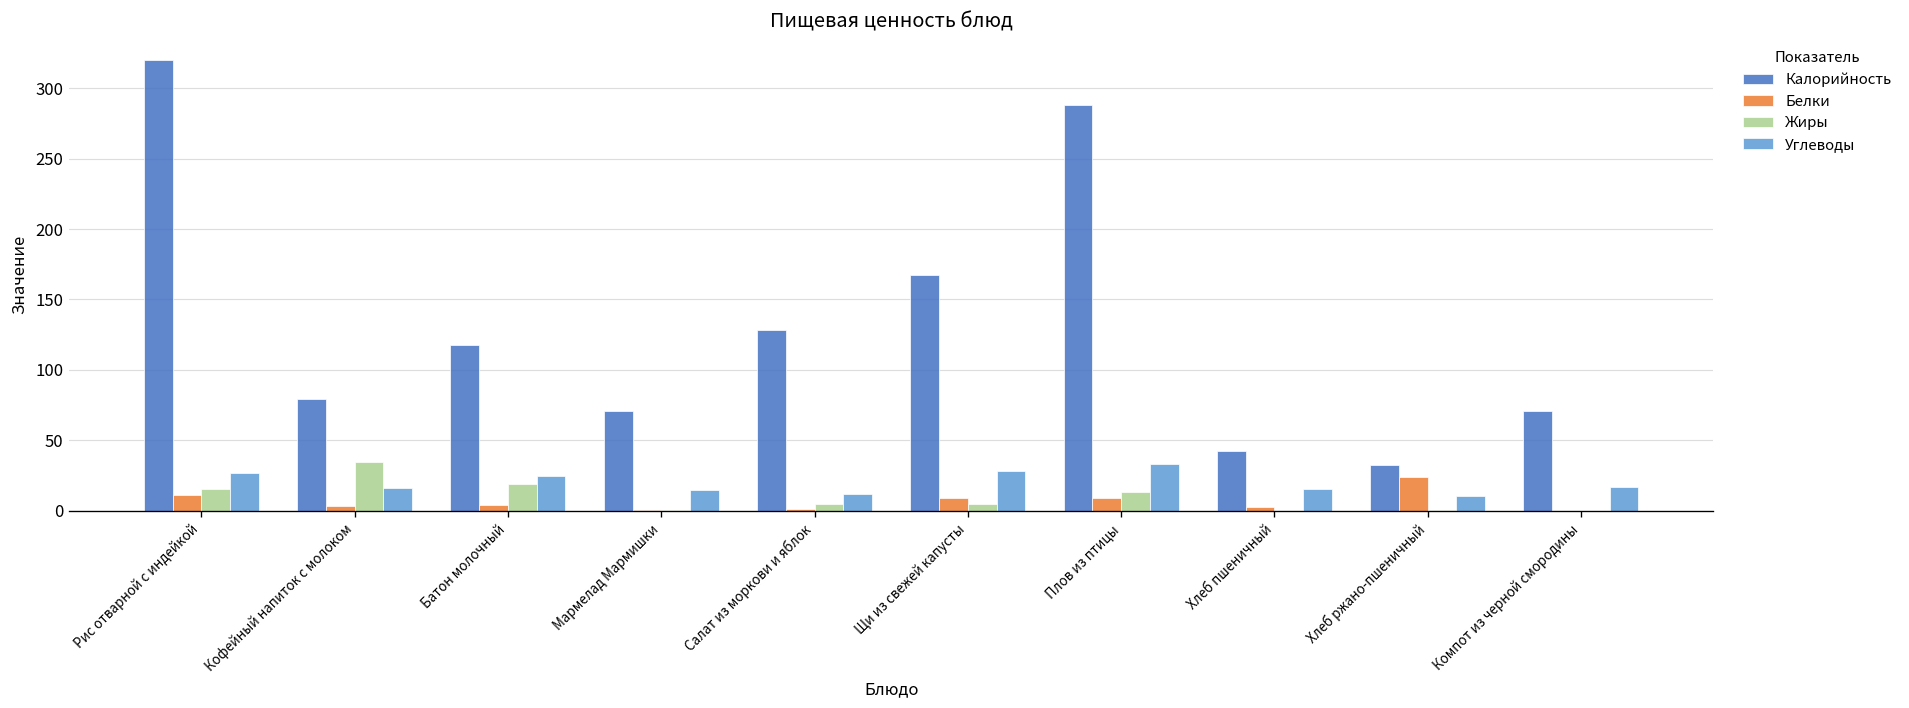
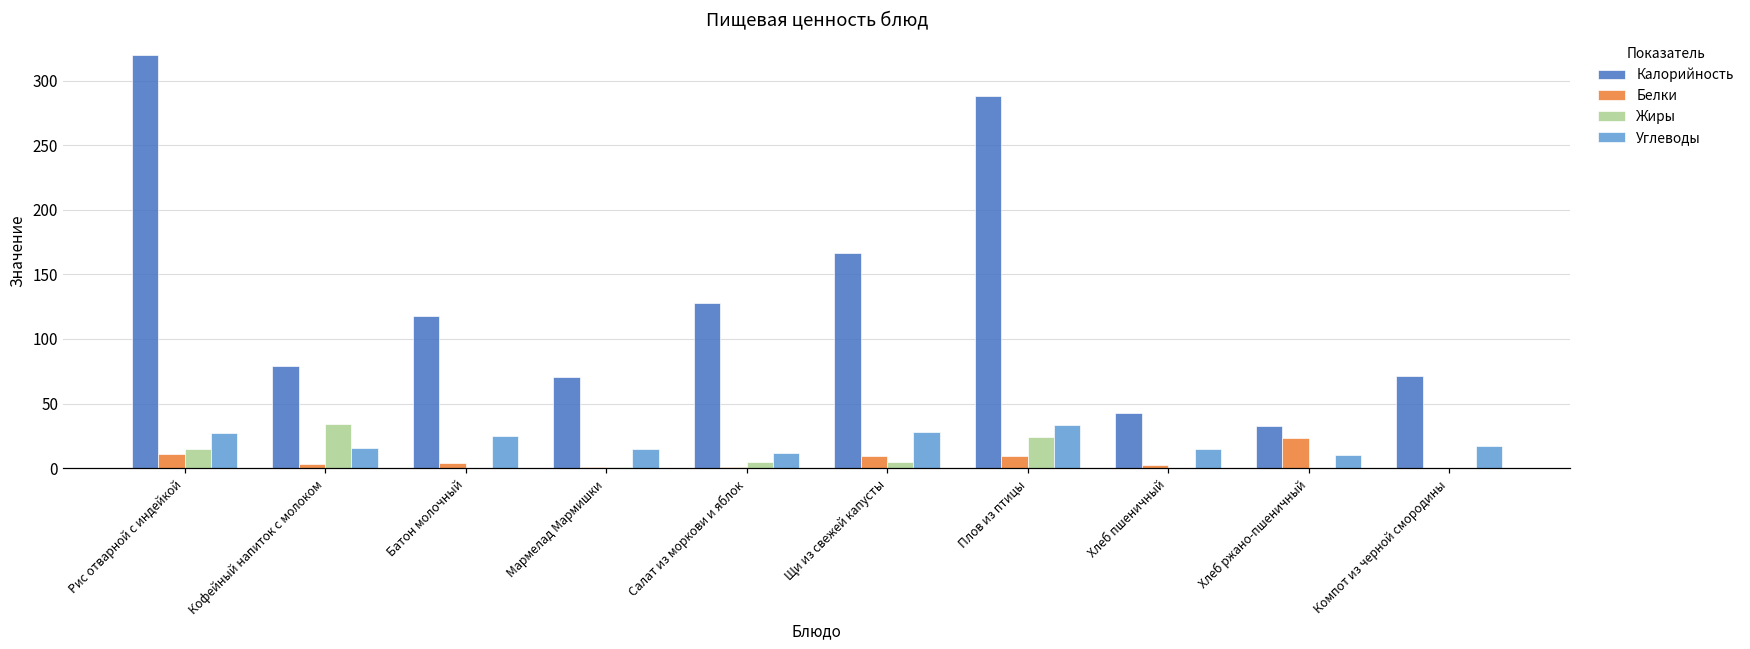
  {
    "Белки": {
      "Рис отварной с индейкой": 11,
      "Кофейный напиток с молоком": 3,
      "Батон молочный": 4,
      "Щи из свежей капусты": 9,
      "Плов из птицы": 9,
      "Хлеб пшеничный": 2,
      "Хлеб ржано-пшеничный": 24,
      "Компот из черной смородины": 0
    },
    "Жиры": {
      "Рис отварной с индейкой": 15,
      "Кофейный напиток с молоком": 34,
-     "Батон молочный": 19,
+     "Батон молочный": 0,
      "Салат из моркови и яблок": 5,
      "Щи из свежей капусты": 5,
-     "Плов из птицы": 13,
+     "Плов из птицы": 24,
      "Хлеб пшеничный": 0,
      "Компот из черной смородины": 0
    }
  }
